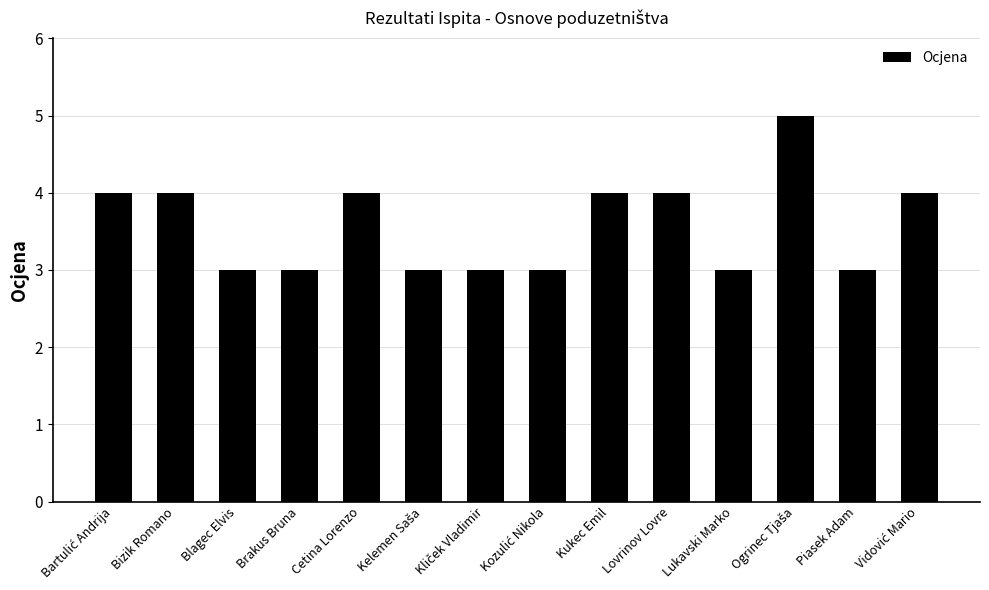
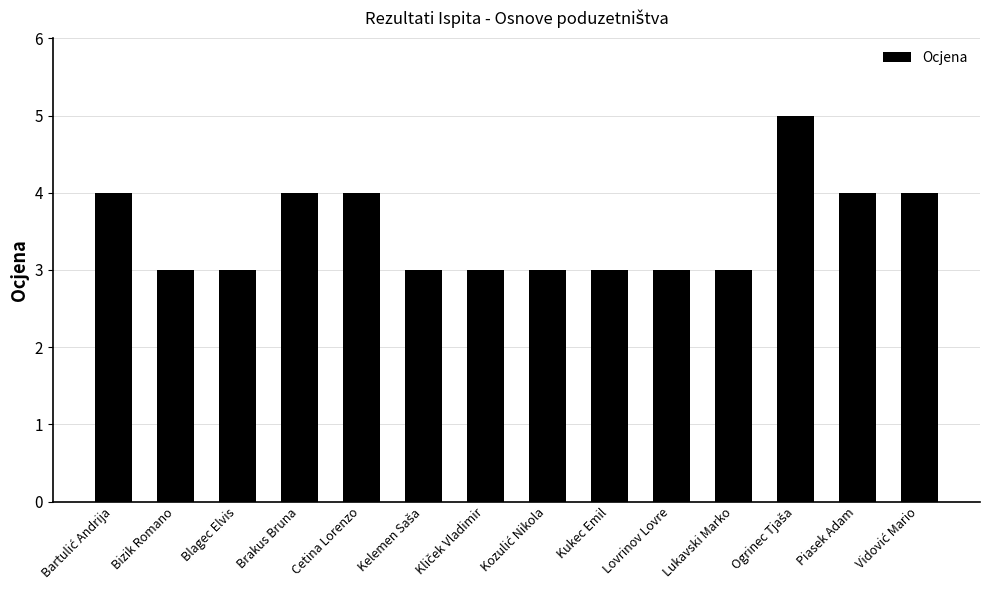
  {
    "Bartulić Andrija": 4,
-   "Bizik Romano": 4,
+   "Bizik Romano": 3,
    "Blagec Elvis": 3,
-   "Brakus Bruna": 3,
+   "Brakus Bruna": 4,
    "Cetina Lorenzo": 4,
    "Kelemen Saša": 3,
    "Kliček Vladimir": 3,
    "Kozulić Nikola": 3,
-   "Kukec Emil": 4,
-   "Lovrinov Lovre": 4,
+   "Kukec Emil": 3,
+   "Lovrinov Lovre": 3,
    "Lukavski Marko": 3,
    "Ogrinec Tjaša": 5,
-   "Piasek Adam": 3,
+   "Piasek Adam": 4,
    "Vidović Mario": 4
  }
